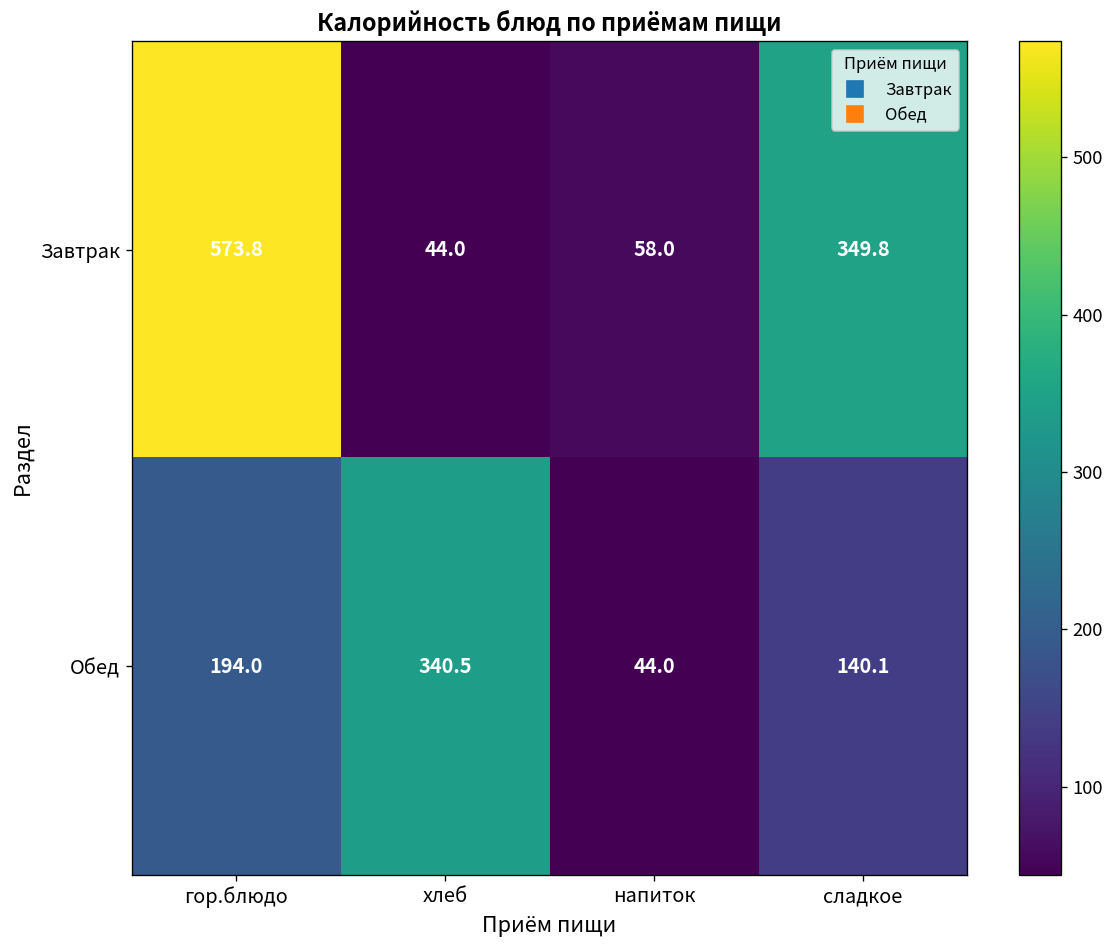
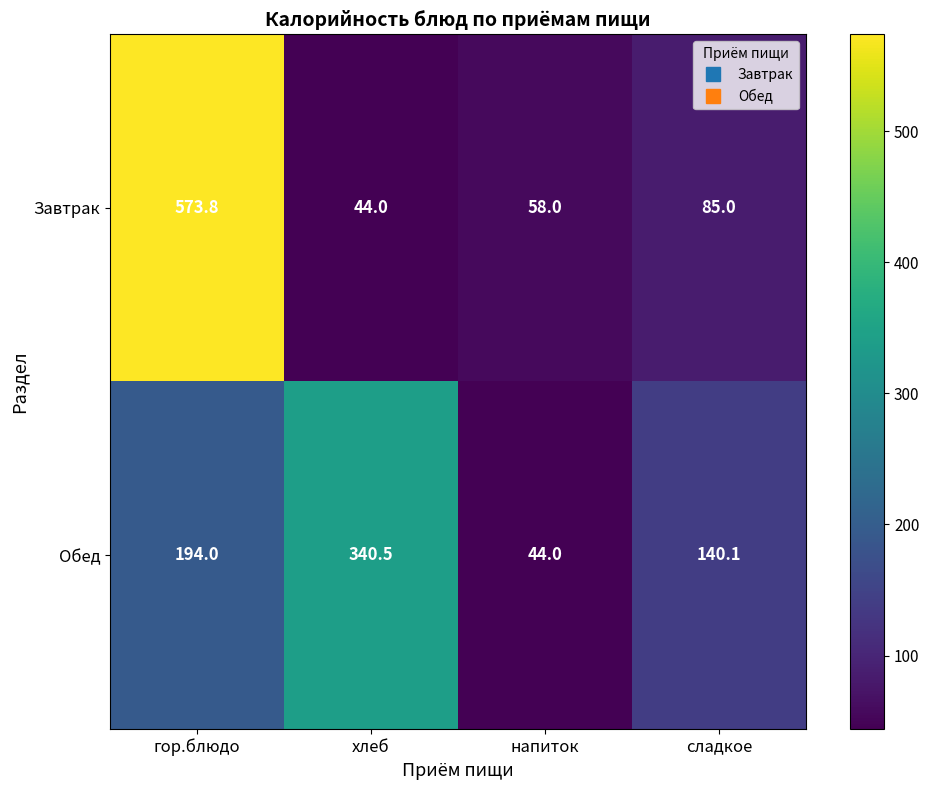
  {
    "Завтрак": {
      "гор.блюдо": 573.8,
      "хлеб": 44.0,
      "напиток": 58.0,
-     "сладкое": 349.8
+     "сладкое": 85.0
    },
    "Обед": {
      "гор.блюдо": 194.0,
      "хлеб": 340.5,
      "напиток": 44.0,
      "сладкое": 140.1
    }
  }
